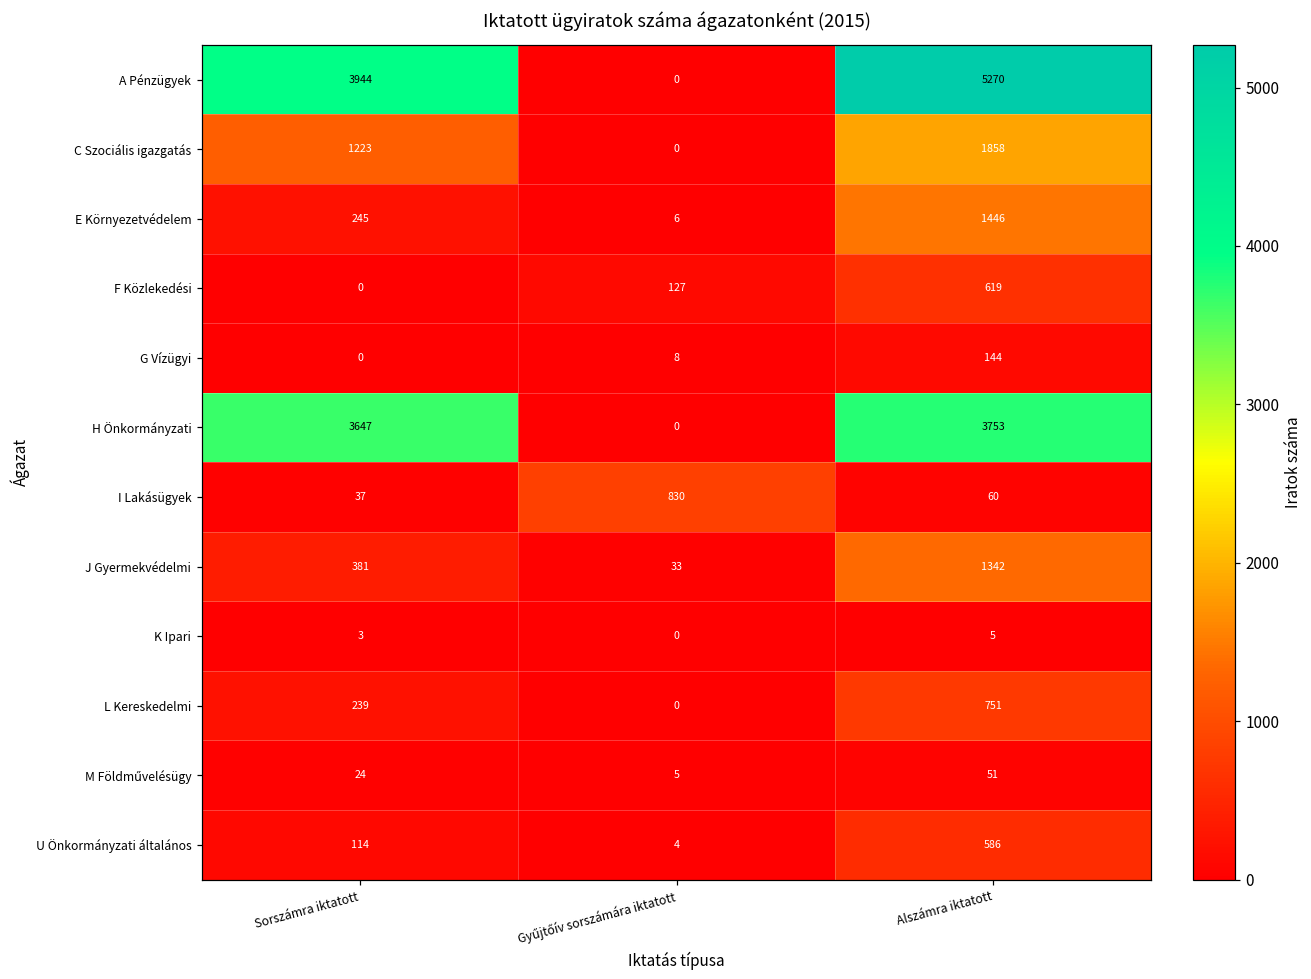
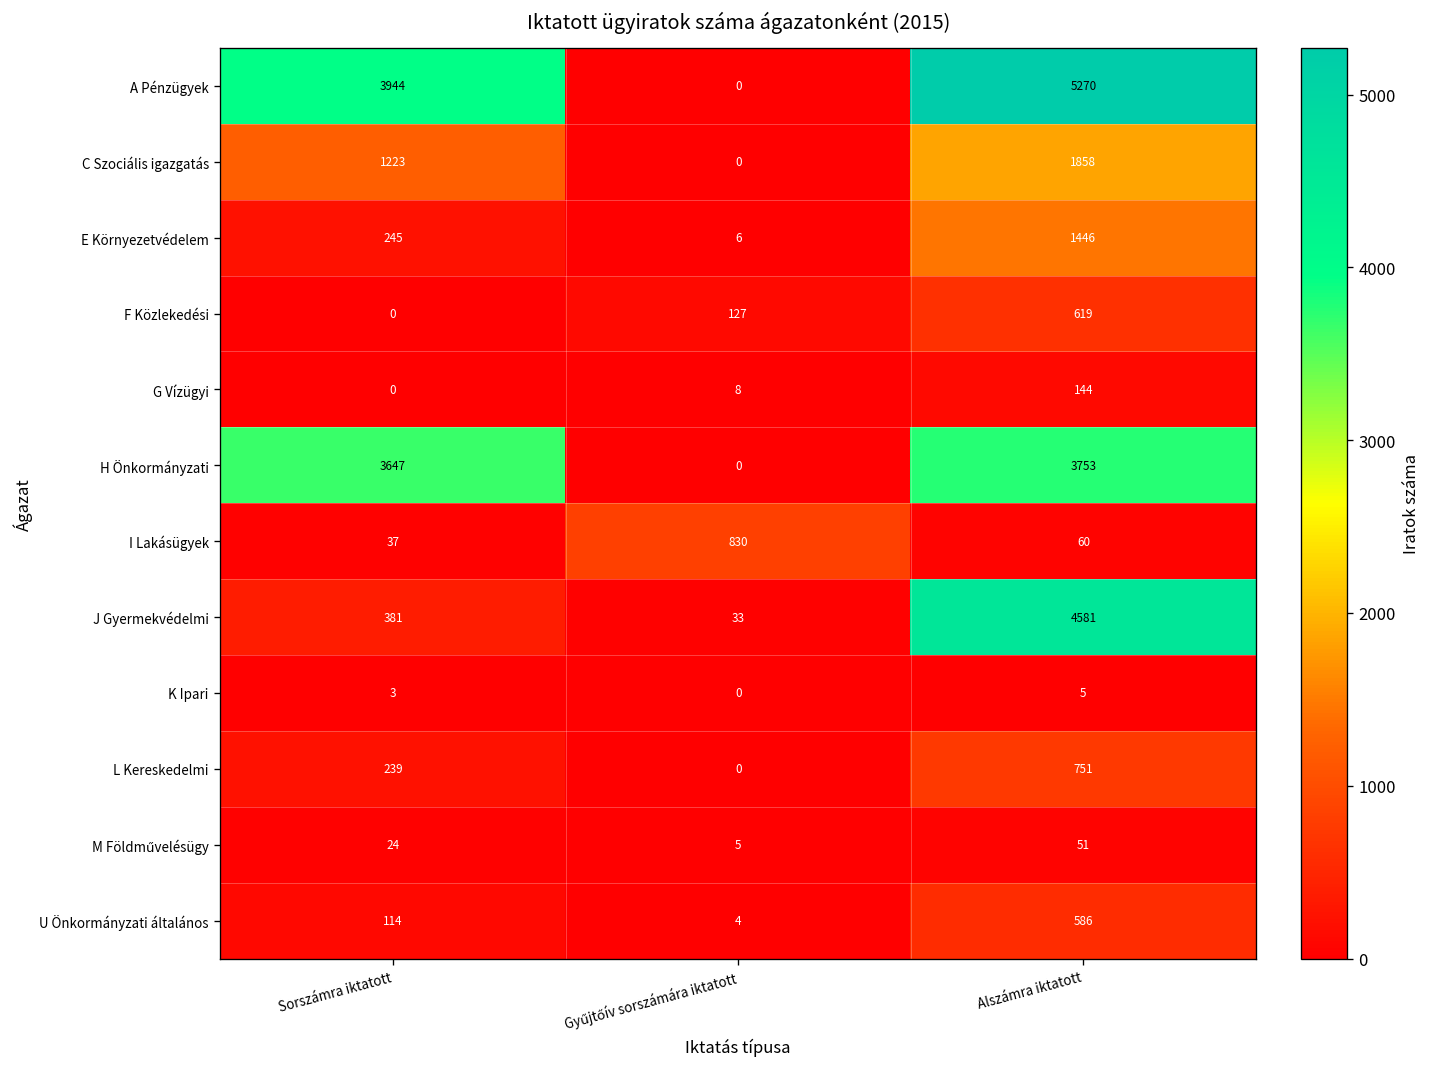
  {
    "A Pénzügyek": {
      "Sorszámra iktatott": 3944,
      "Gyűjtőív sorszámára iktatott": 0,
      "Alszámra iktatott": 5270
    },
    "C Szociális igazgatás": {
      "Sorszámra iktatott": 1223,
      "Gyűjtőív sorszámára iktatott": 0,
      "Alszámra iktatott": 1858
    },
    "E Környezetvédelem": {
      "Sorszámra iktatott": 245,
      "Gyűjtőív sorszámára iktatott": 6,
      "Alszámra iktatott": 1446
    },
    "F Közlekedési": {
      "Sorszámra iktatott": 0,
      "Gyűjtőív sorszámára iktatott": 127,
      "Alszámra iktatott": 619
    },
    "G Vízügyi": {
      "Sorszámra iktatott": 0,
      "Gyűjtőív sorszámára iktatott": 8,
      "Alszámra iktatott": 144
    },
    "H Önkormányzati": {
      "Sorszámra iktatott": 3647,
      "Gyűjtőív sorszámára iktatott": 0,
      "Alszámra iktatott": 3753
    },
    "I Lakásügyek": {
      "Sorszámra iktatott": 37,
      "Gyűjtőív sorszámára iktatott": 830,
      "Alszámra iktatott": 60
    },
    "J Gyermekvédelmi": {
      "Sorszámra iktatott": 381,
      "Gyűjtőív sorszámára iktatott": 33,
-     "Alszámra iktatott": 1342
+     "Alszámra iktatott": 4581
    },
    "K Ipari": {
      "Sorszámra iktatott": 3,
      "Gyűjtőív sorszámára iktatott": 0,
      "Alszámra iktatott": 5
    },
    "L Kereskedelmi": {
      "Sorszámra iktatott": 239,
      "Gyűjtőív sorszámára iktatott": 0,
      "Alszámra iktatott": 751
    },
    "M Földművelésügy": {
      "Sorszámra iktatott": 24,
      "Gyűjtőív sorszámára iktatott": 5,
      "Alszámra iktatott": 51
    },
    "U Önkormányzati általános": {
      "Sorszámra iktatott": 114,
      "Gyűjtőív sorszámára iktatott": 4,
      "Alszámra iktatott": 586
    }
  }
